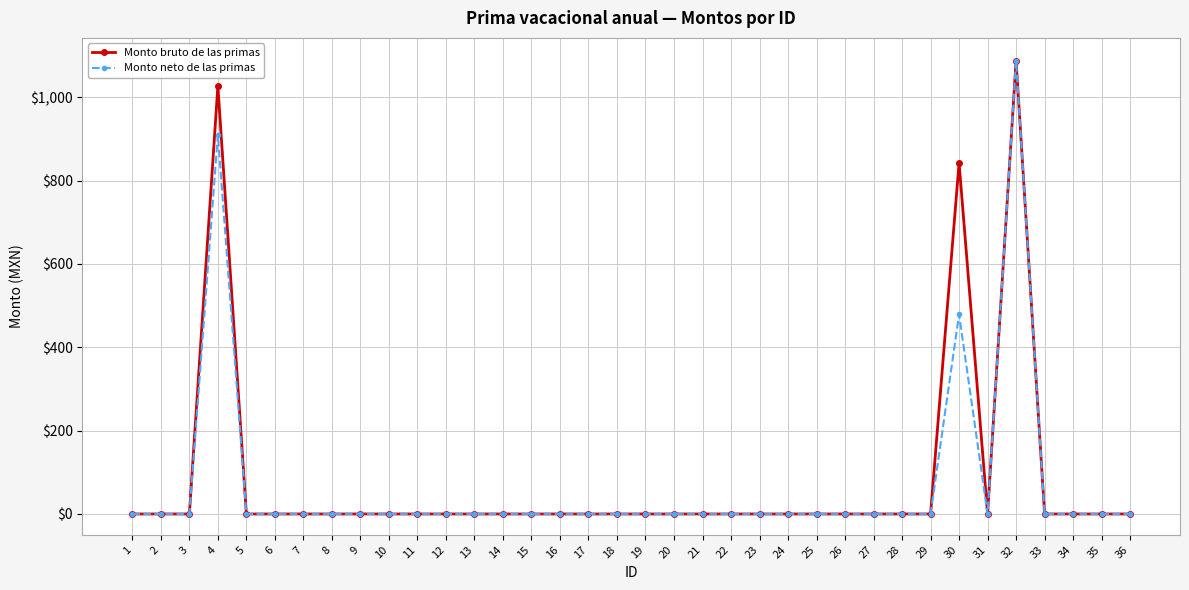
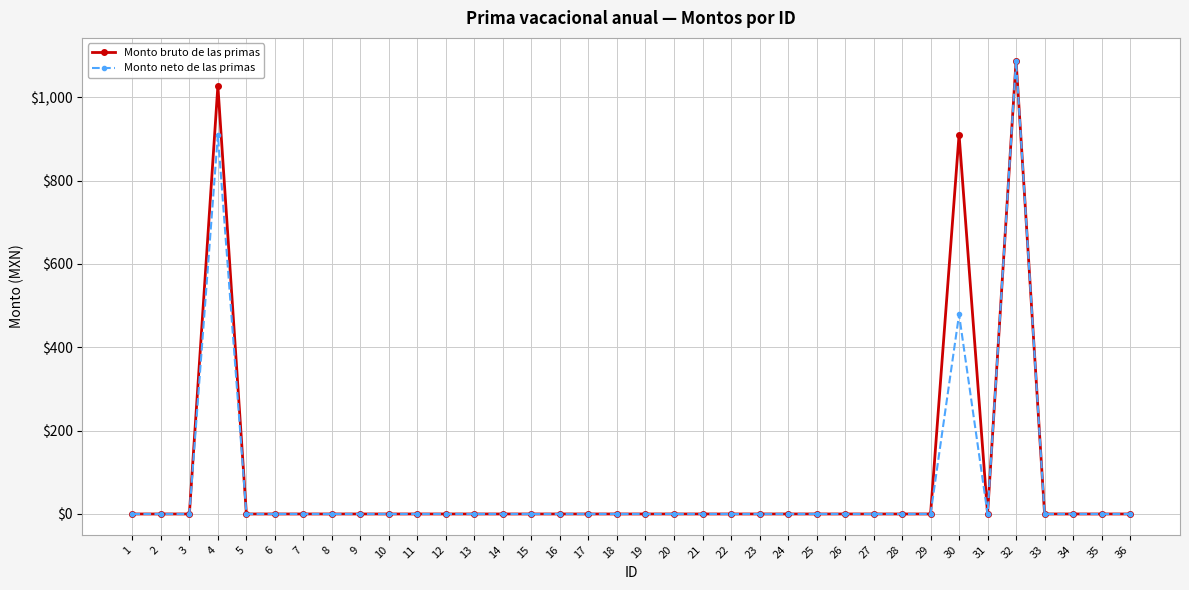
  {
    "Monto bruto de las primas": {
      "4": "$1,030",
-     "30": "$840"
+     "30": "$910"
    },
    "Monto neto de las primas": {
      "4": "$910",
      "30": "$480"
    }
  }
